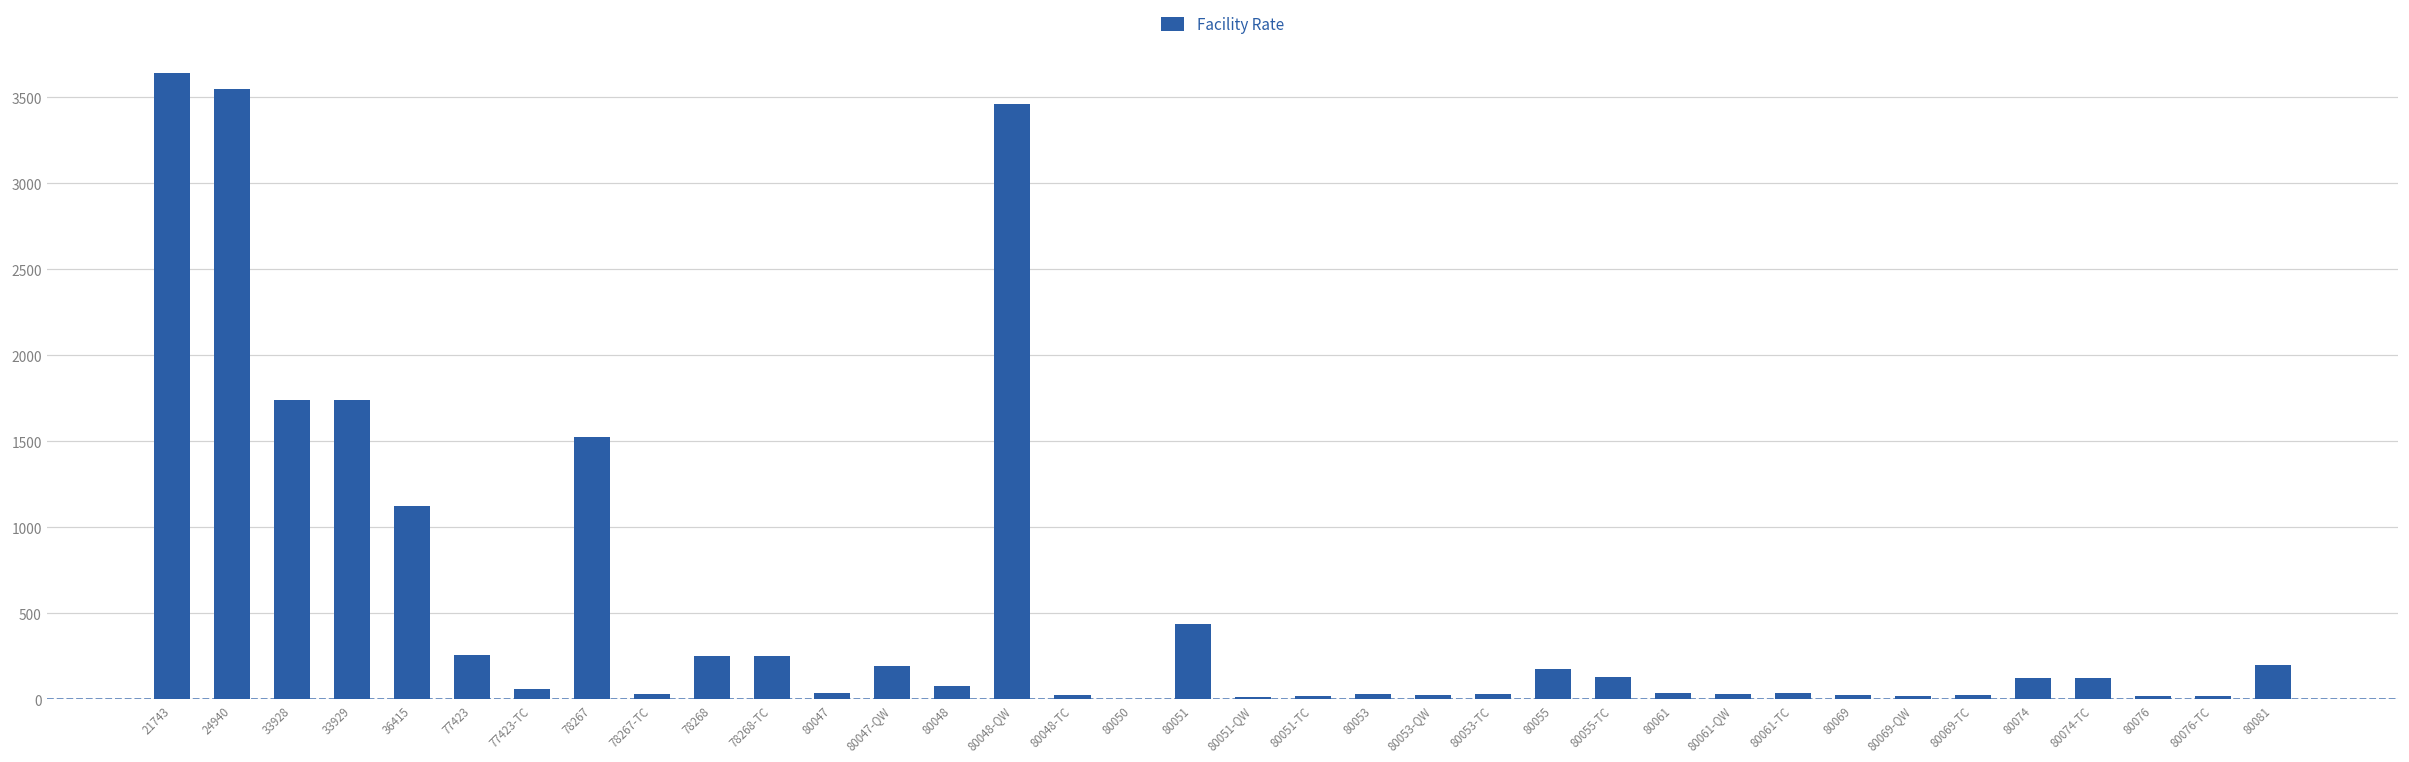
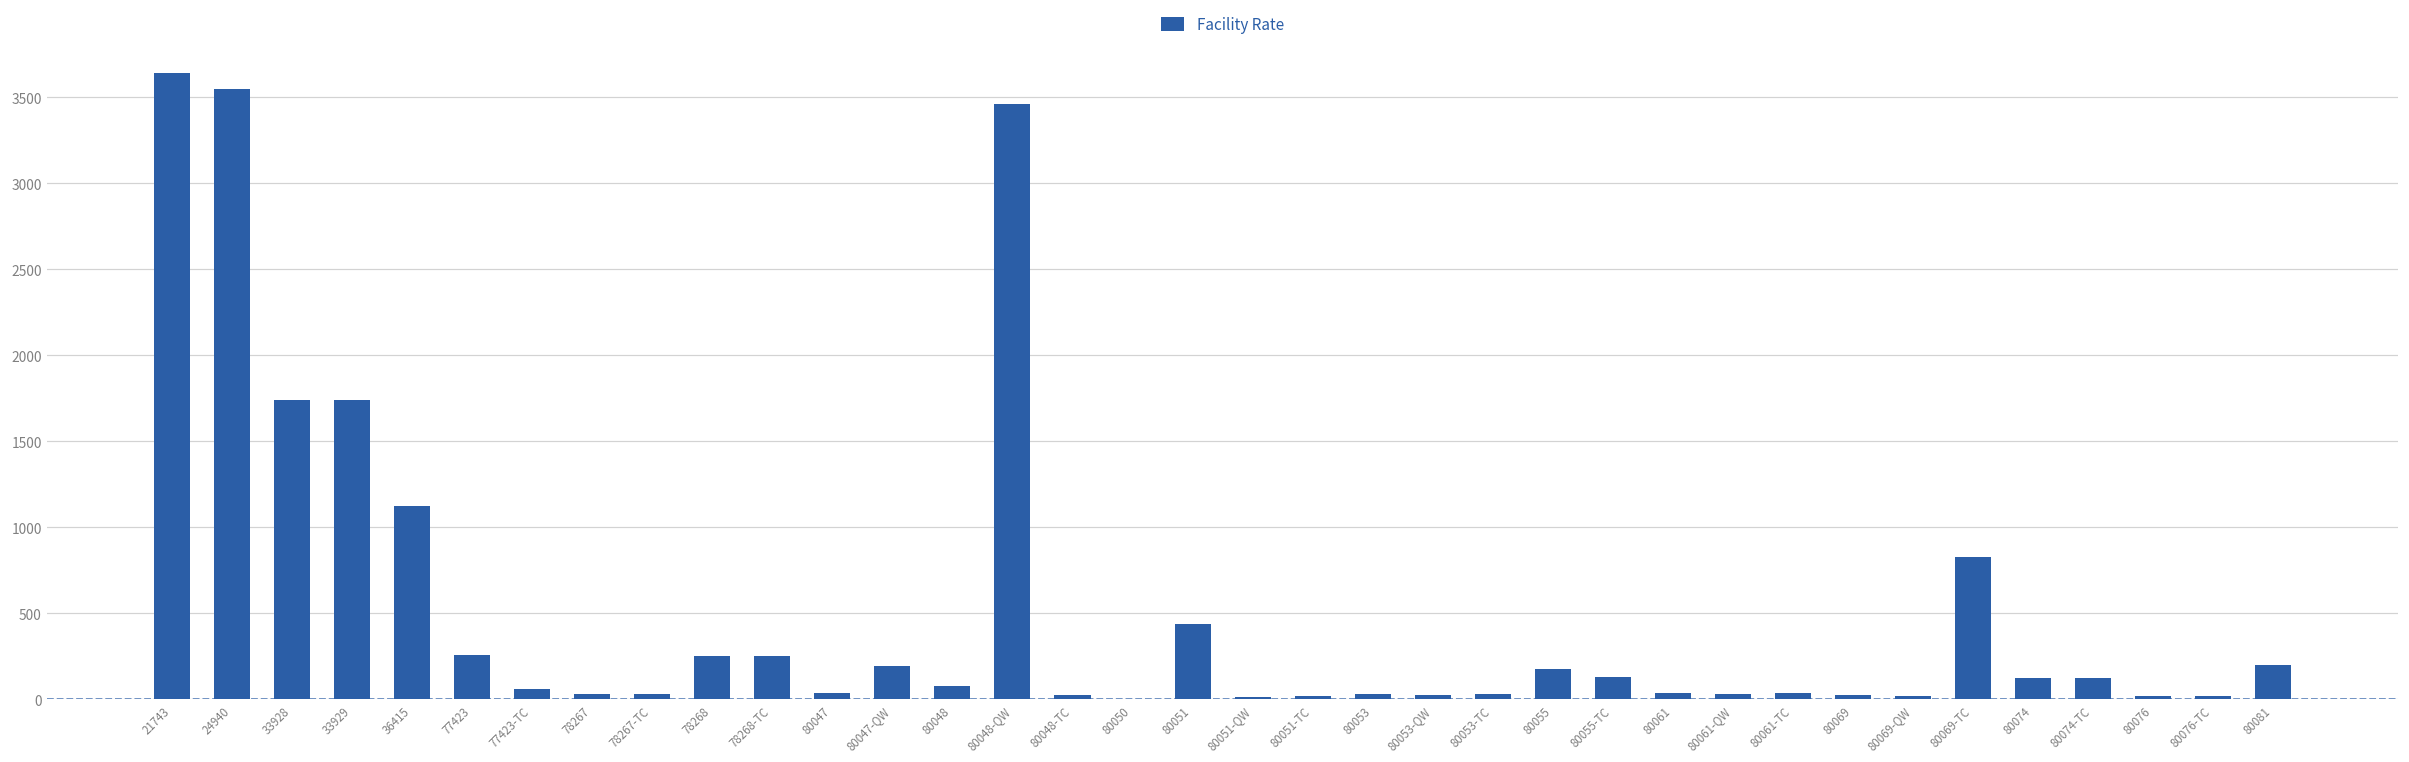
  {
    "21743": 3640,
    "24940": 3550,
    "33928": 1740,
    "33929": 1740,
    "36415": 1120,
    "77423": 260,
    "77423-TC": 60,
-   "78267": 1520,
+   "78267": 30,
    "78267-TC": 30,
    "78268": 250,
    "78268-TC": 250,
    "80047": 40,
    "80047-QW": 190,
    "80048": 80,
    "80048-QW": 3460,
    "80048-TC": 20,
    "80050": 0,
    "80051": 440,
    "80051-TC": 20,
    "80053": 30,
    "80053-QW": 20,
    "80053-TC": 30,
    "80055": 180,
    "80055-TC": 130,
    "80061": 40,
    "80061-QW": 30,
    "80061-TC": 40,
    "80069": 20,
    "80069-QW": 20,
-   "80069-TC": 20,
+   "80069-TC": 830,
    "80074": 130,
    "80074-TC": 130,
    "80076": 20,
    "80076-TC": 20,
    "80081": 200
  }
